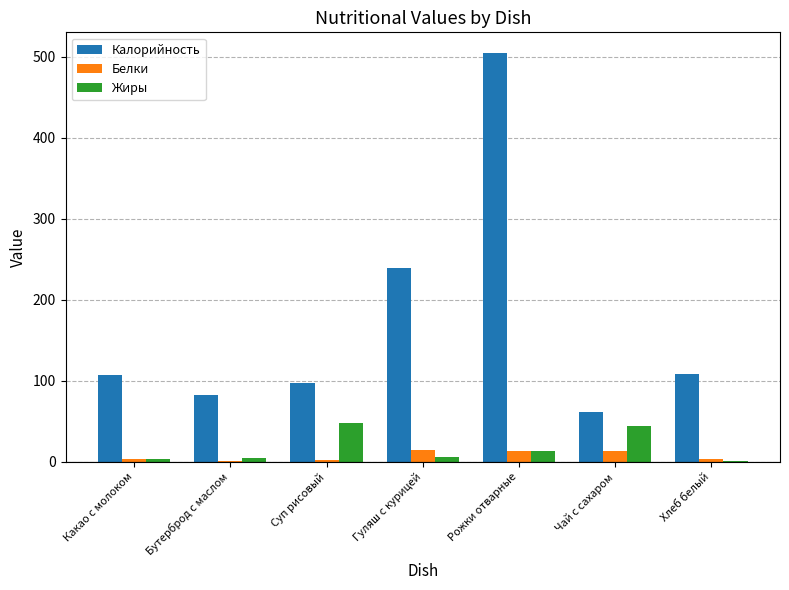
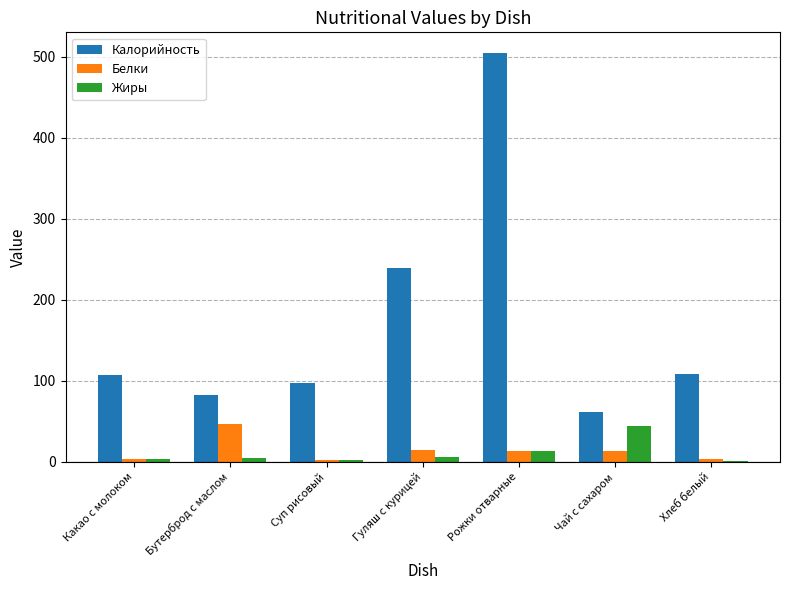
  {
    "Калорийность": {
      "Какао с молоком": 110,
      "Бутерброд с маслом": 80,
      "Суп рисовый": 100,
      "Гуляш с курицей": 240,
      "Рожки отварные": 510,
      "Чай с сахаром": 60,
      "Хлеб белый": 110
    },
    "Белки": {
      "Какао с молоком": 0,
-     "Бутерброд с маслом": 0,
+     "Бутерброд с маслом": 50,
      "Гуляш с курицей": 20,
      "Рожки отварные": 10,
      "Чай с сахаром": 10,
      "Хлеб белый": 0
    },
    "Жиры": {
      "Какао с молоком": 0,
      "Бутерброд с маслом": 10,
-     "Суп рисовый": 50,
+     "Суп рисовый": 0,
      "Гуляш с курицей": 10,
      "Рожки отварные": 10,
      "Чай с сахаром": 40
    }
  }
